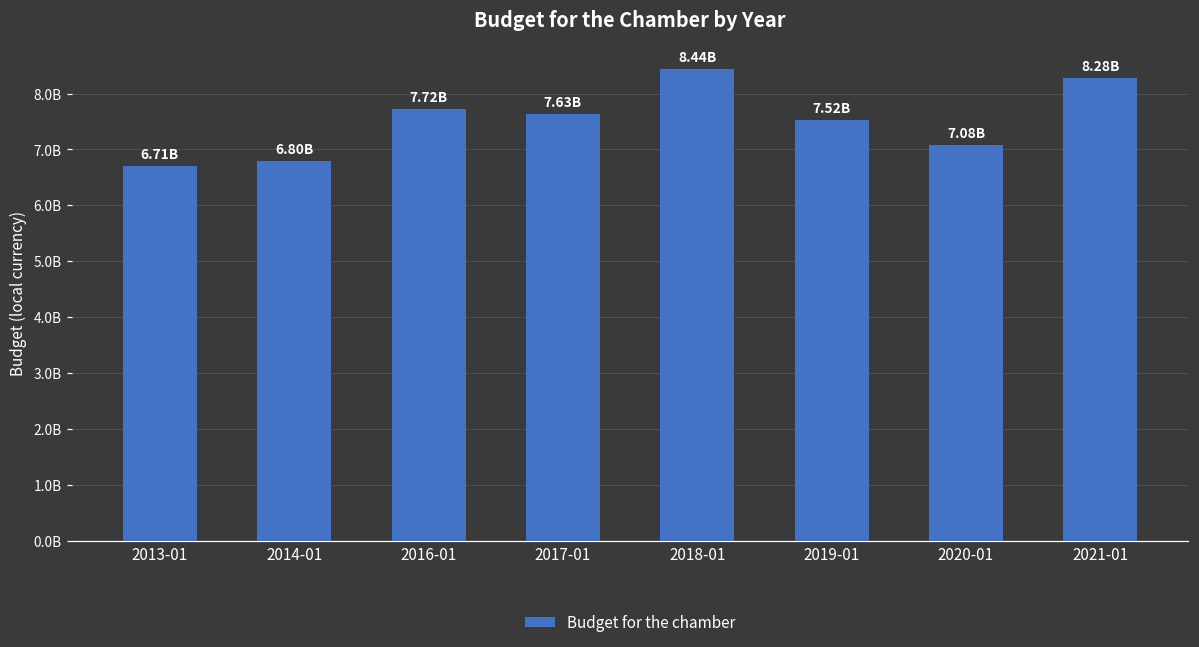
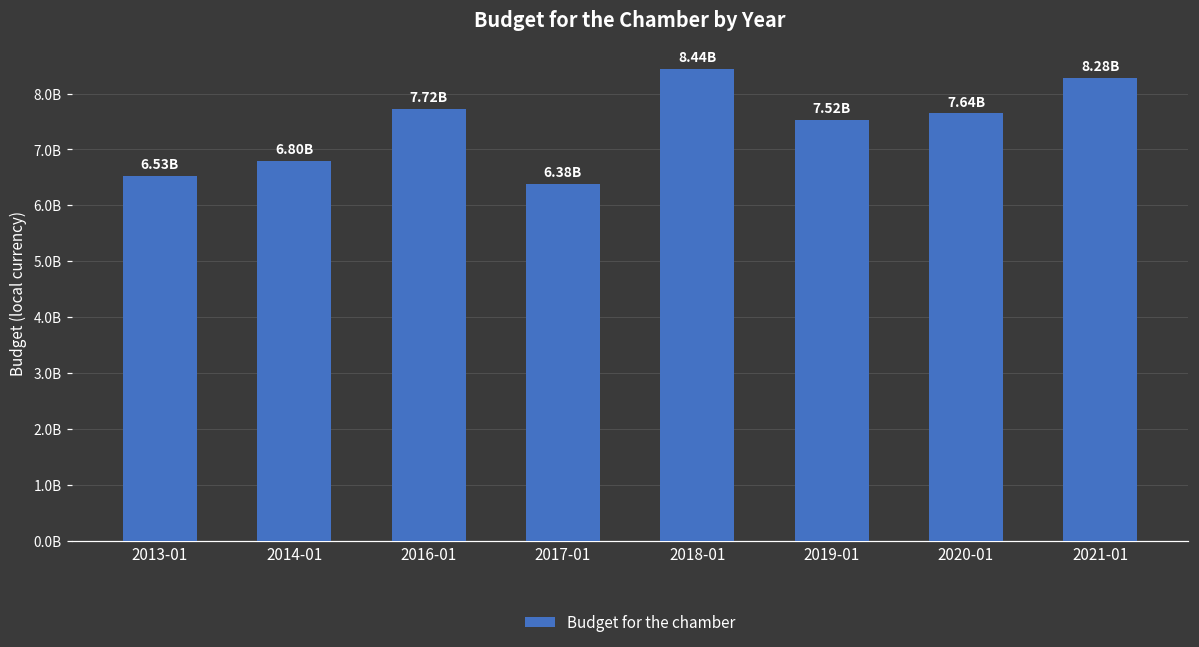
  {
-   "2013-01": "6.71B",
+   "2013-01": "6.53B",
    "2014-01": "6.80B",
    "2016-01": "7.72B",
-   "2017-01": "7.63B",
+   "2017-01": "6.38B",
    "2018-01": "8.44B",
    "2019-01": "7.52B",
-   "2020-01": "7.08B",
+   "2020-01": "7.64B",
    "2021-01": "8.28B"
  }
